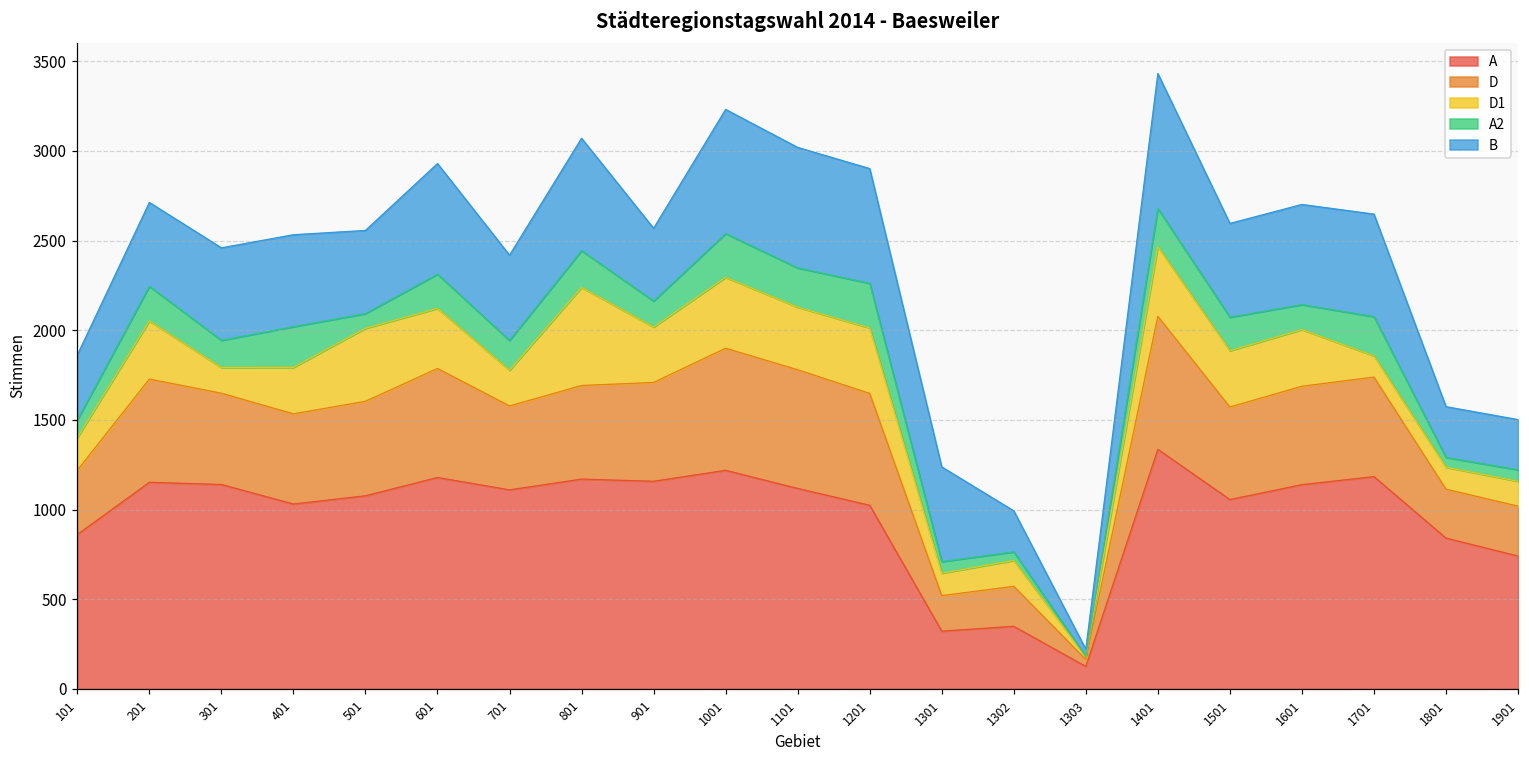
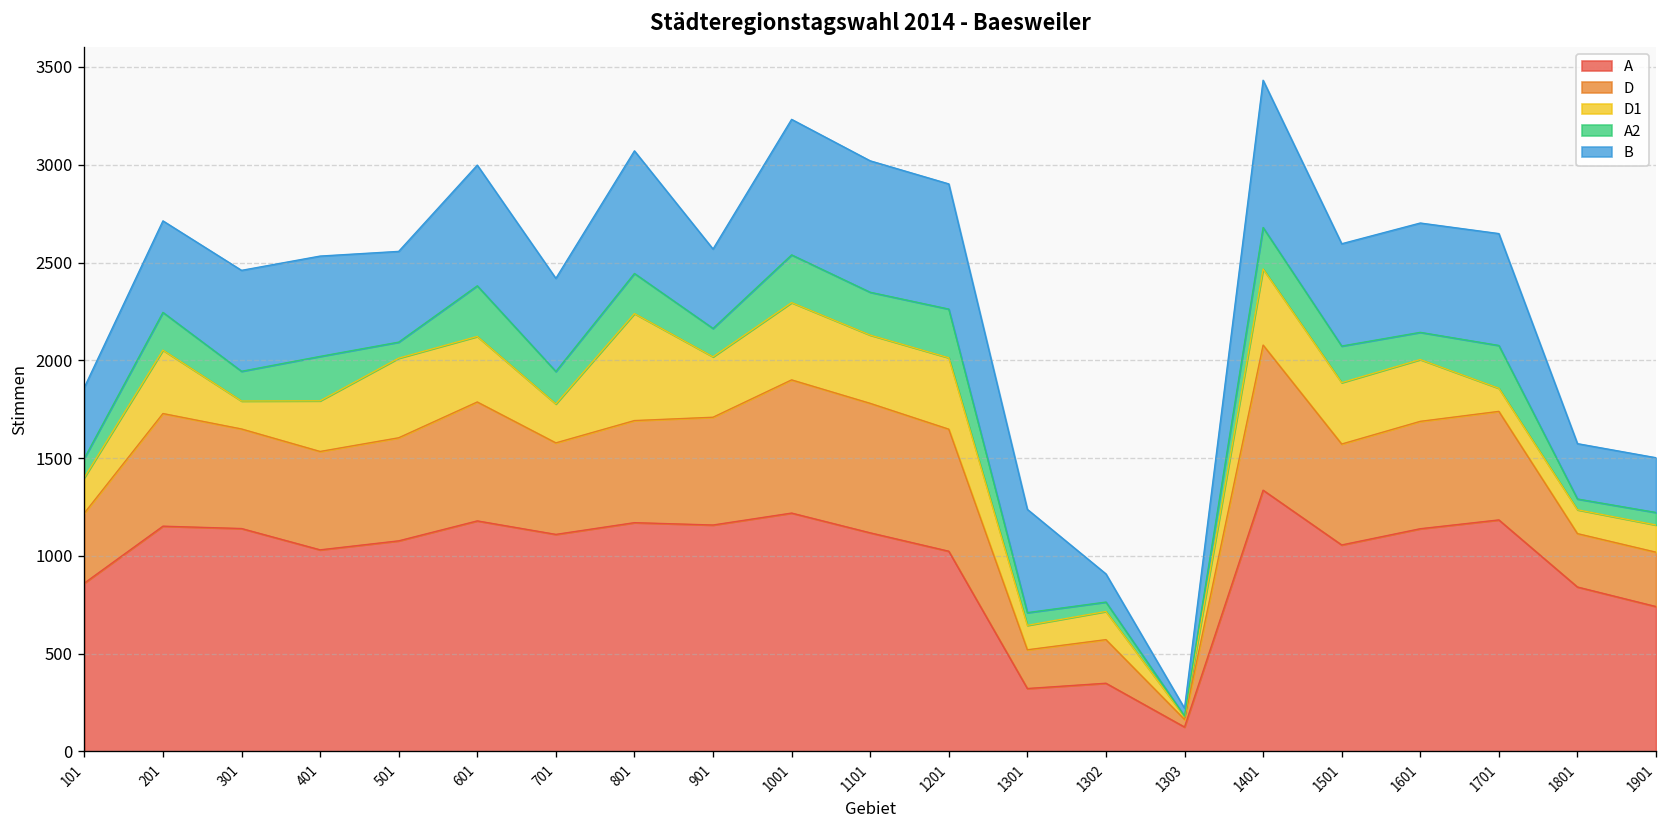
  {
    "D1": {
      "101": 180,
      "201": 320,
      "301": 140,
      "401": 260,
      "501": 410,
      "601": 340,
      "701": 200,
      "801": 550,
      "901": 310,
      "1001": 400,
      "1101": 350,
      "1201": 370,
      "1301": 130,
      "1302": 140,
      "1401": 390,
      "1501": 310,
      "1601": 320,
      "1701": 120,
      "1801": 120,
      "1901": 140
    },
    "A2": {
      "101": 100,
      "201": 190,
      "301": 150,
      "401": 230,
      "501": 80,
-     "601": 190,
+     "601": 260,
      "701": 170,
      "801": 210,
      "901": 150,
      "1001": 240,
      "1101": 220,
      "1201": 250,
      "1301": 70,
      "1302": 50,
      "1401": 210,
      "1501": 190,
      "1601": 140,
      "1701": 220,
      "1801": 60,
      "1901": 60
    },
    "B": {
      "101": 360,
      "201": 470,
      "301": 520,
      "401": 510,
      "501": 460,
      "601": 620,
      "701": 480,
      "801": 630,
      "901": 410,
      "1001": 690,
      "1101": 670,
      "1201": 640,
      "1301": 530,
-     "1302": 230,
+     "1302": 140,
      "1303": 40,
      "1401": 750,
      "1501": 520,
      "1601": 560,
      "1701": 570,
      "1801": 280,
      "1901": 280
    }
  }
